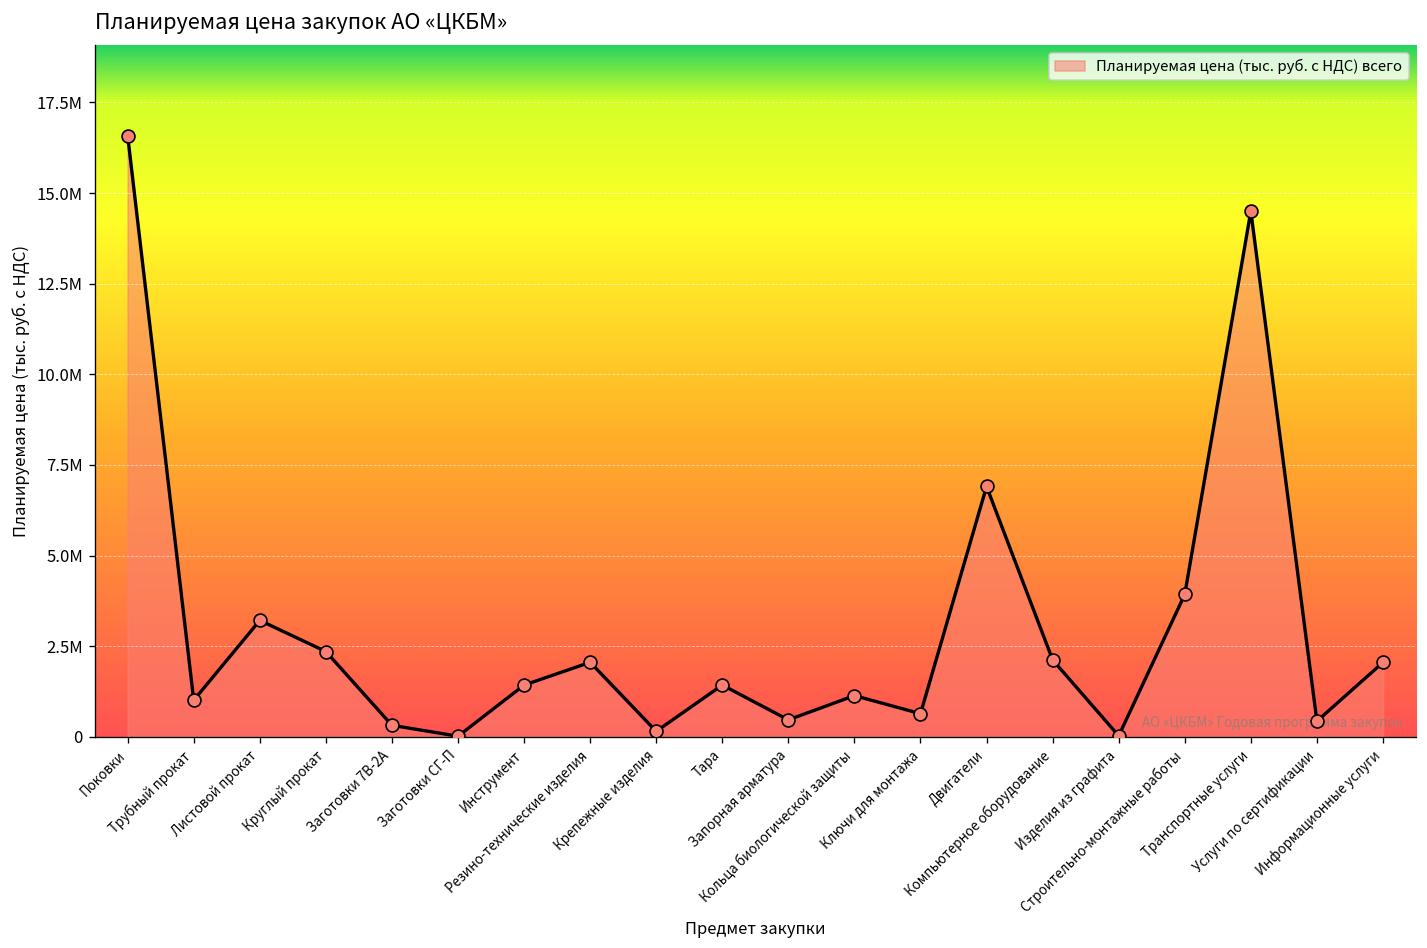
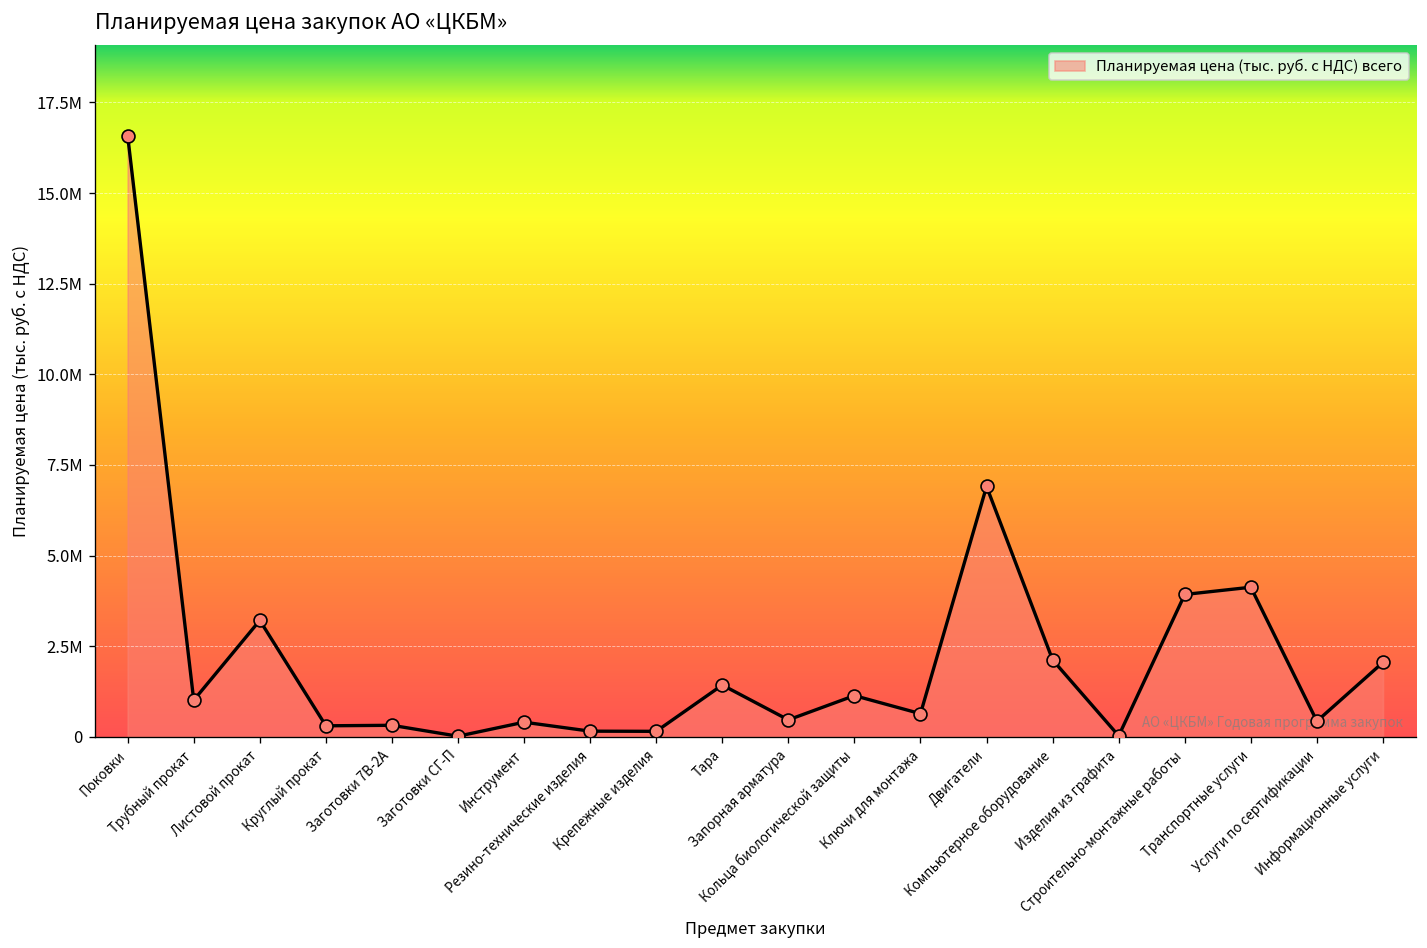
  {
    "Поковки": 16600000,
    "Трубный прокат": 1000000,
    "Листовой прокат": 3200000,
-   "Круглый прокат": 2400000,
+   "Круглый прокат": 300000,
    "Заготовки 7B-2A": 300000,
    "Заготовки СГ-П": 0,
-   "Инструмент": 1400000,
-   "Резино-технические изделия": 2100000,
+   "Инструмент": 400000,
+   "Резино-технические изделия": 200000,
    "Крепежные изделия": 100000,
    "Тара": 1400000,
    "Запорная арматура": 500000,
    "Кольца биологической защиты": 1100000,
    "Ключи для монтажа": 600000,
    "Двигатели": 6900000,
    "Компьютерное оборудование": 2100000,
    "Изделия из графита": 0,
    "Строительно-монтажные работы": 3900000,
-   "Транспортные услуги": 14500000,
+   "Транспортные услуги": 4100000,
    "Услуги по сертификации": 400000,
    "Информационные услуги": 2100000
  }
